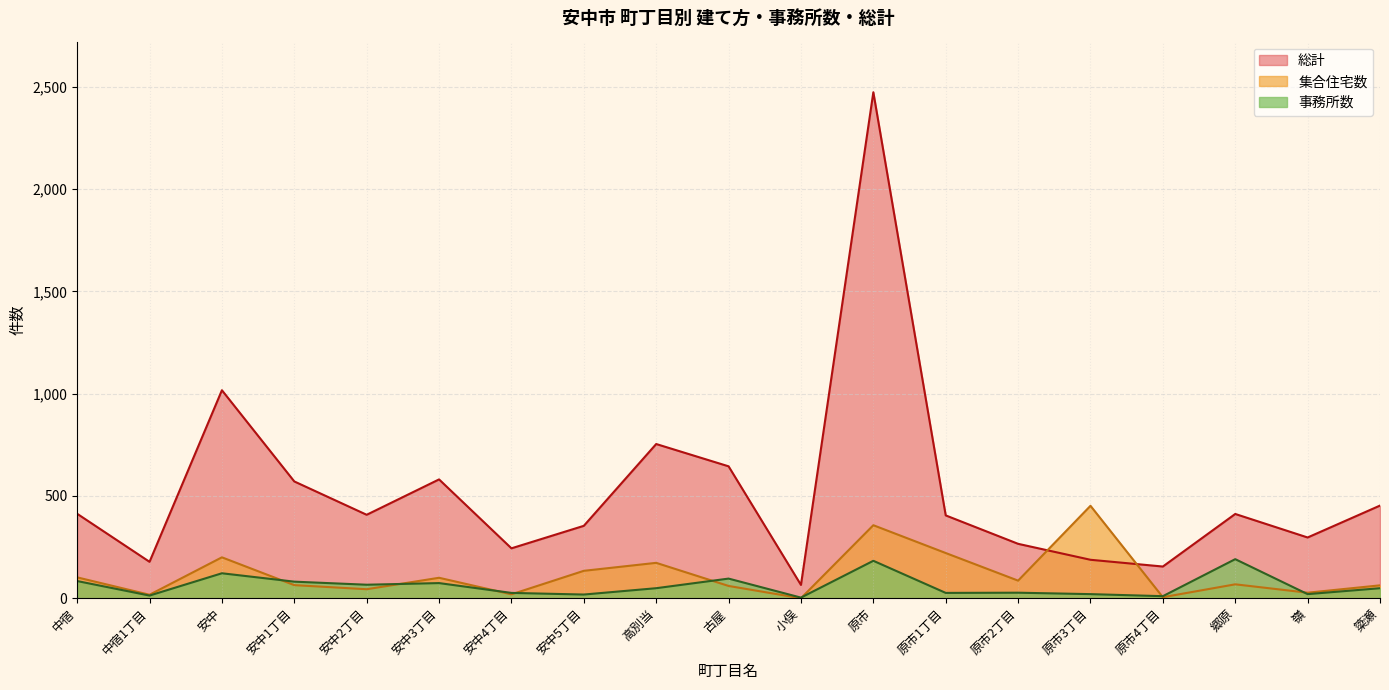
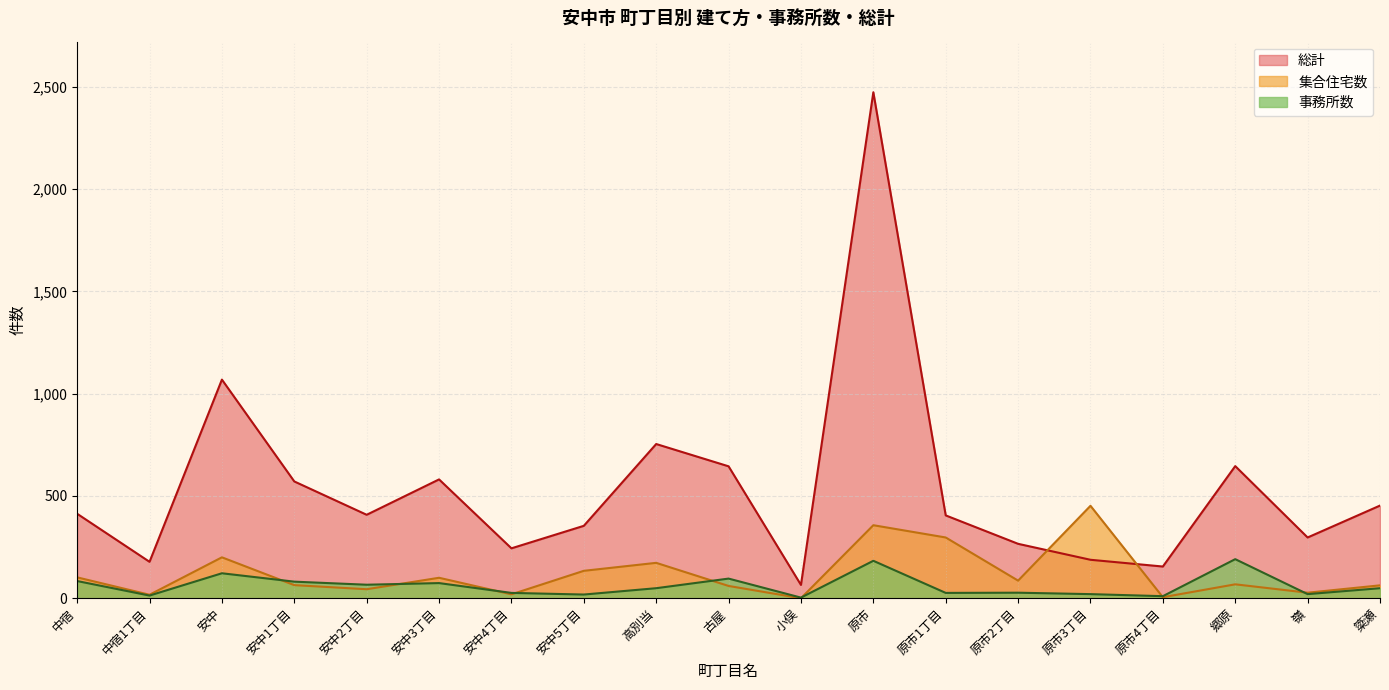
  {
    "総計": {
      "中宿": "410",
      "中宿1丁目": "180",
-     "安中": "1,020",
+     "安中": "1,070",
      "安中1丁目": "570",
      "安中2丁目": "410",
      "安中3丁目": "580",
      "安中4丁目": "240",
      "安中5丁目": "350",
      "高別当": "750",
      "古屋": "650",
      "小俣": "70",
      "原市": "2,470",
      "原市1丁目": "410",
      "原市2丁目": "270",
      "原市3丁目": "190",
      "原市4丁目": "160",
-     "郷原": "410",
+     "郷原": "650",
      "嶺": "300",
      "簗瀬": "450"
    },
    "集合住宅数": {
      "中宿": "100",
      "安中": "200",
      "安中1丁目": "60",
      "安中2丁目": "40",
      "安中3丁目": "100",
      "安中5丁目": "130",
      "高別当": "170",
      "古屋": "60",
      "原市": "360",
-     "原市1丁目": "220",
+     "原市1丁目": "300",
      "原市2丁目": "90",
      "原市3丁目": "450",
      "郷原": "70",
      "簗瀬": "60"
    },
    "事務所数": {
      "中宿": "80",
      "安中": "120",
      "安中1丁目": "80",
      "安中2丁目": "70",
      "安中3丁目": "70",
      "安中5丁目": "20",
      "高別当": "50",
      "古屋": "100",
      "原市": "180",
      "原市1丁目": "30",
      "原市2丁目": "30",
      "原市3丁目": "20",
      "郷原": "190",
      "簗瀬": "50"
    }
  }
